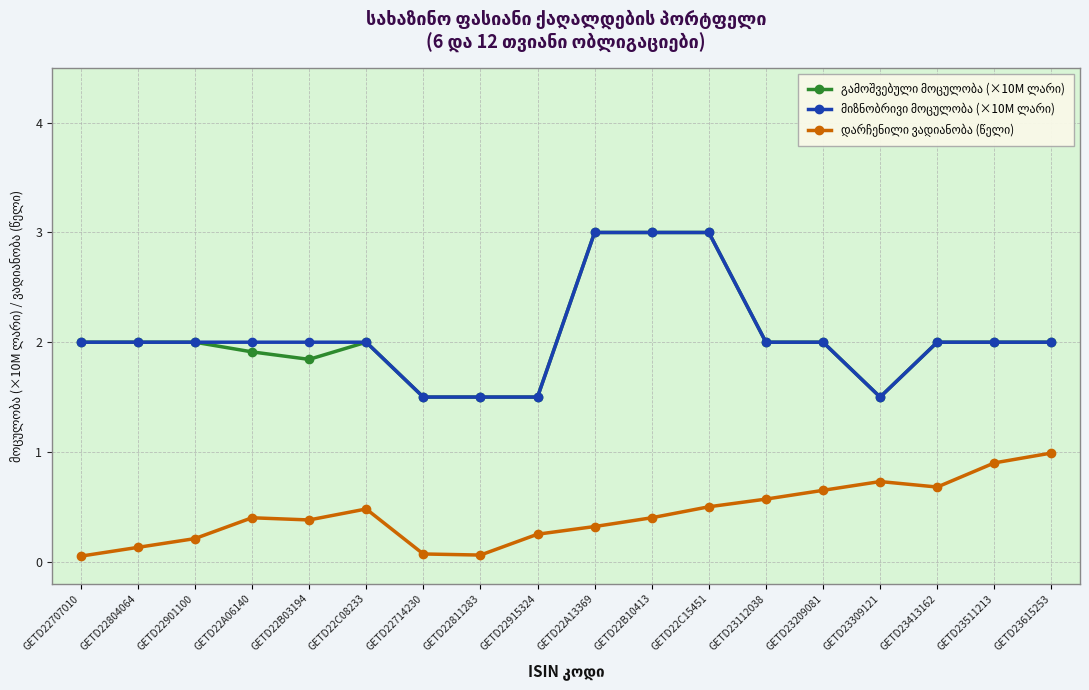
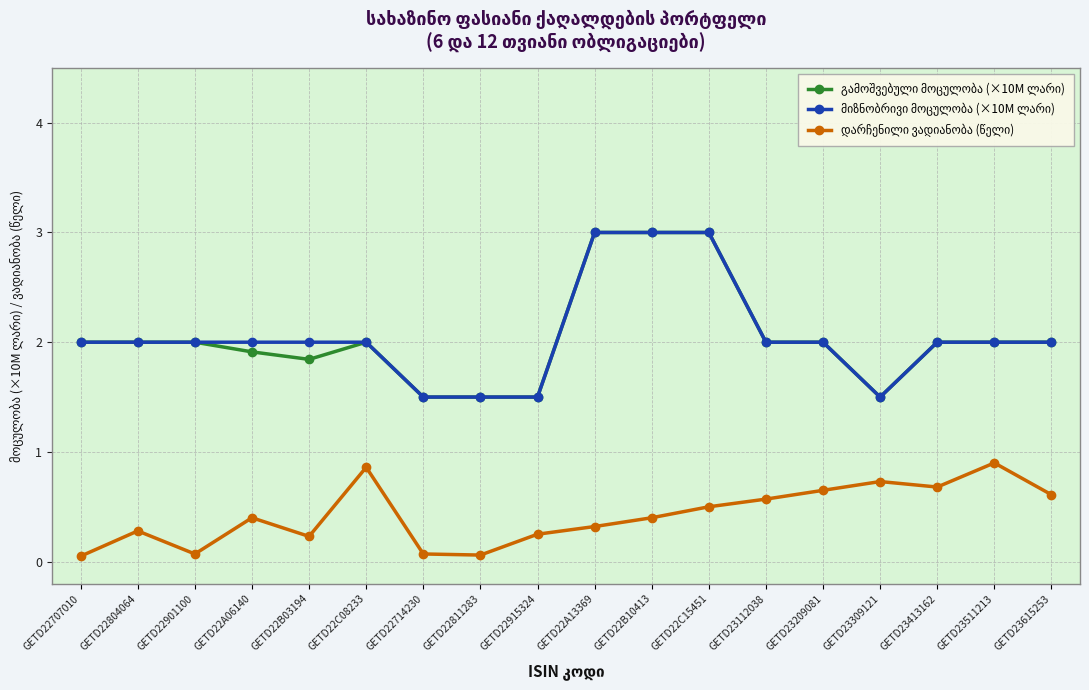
  {
    "გამოშვებული მოცულობა (×10M ლარი)": {
      "GETD22A06140": 1.91,
      "GETD22B03194": 1.84
    },
    "მიზნობრივი მოცულობა (×10M ლარი)": {
      "GETD22A06140": 2.00,
      "GETD22B03194": 2.00
    },
    "დარჩენილი ვადიანობა (წელი)": {
      "GETD22707010": 0.05,
-     "GETD22804064": 0.13,
-     "GETD22901100": 0.21,
+     "GETD22804064": 0.28,
+     "GETD22901100": 0.07,
      "GETD22A06140": 0.40,
-     "GETD22B03194": 0.38,
-     "GETD22C08233": 0.48,
+     "GETD22B03194": 0.23,
+     "GETD22C08233": 0.86,
      "GETD22714230": 0.07,
      "GETD22811283": 0.06,
      "GETD22915324": 0.25,
      "GETD22A13369": 0.32,
      "GETD22B10413": 0.40,
      "GETD22C15451": 0.50,
      "GETD23112038": 0.57,
      "GETD23209081": 0.65,
      "GETD23309121": 0.73,
      "GETD23413162": 0.68,
      "GETD23511213": 0.90,
-     "GETD23615253": 0.99
+     "GETD23615253": 0.61
    }
  }
